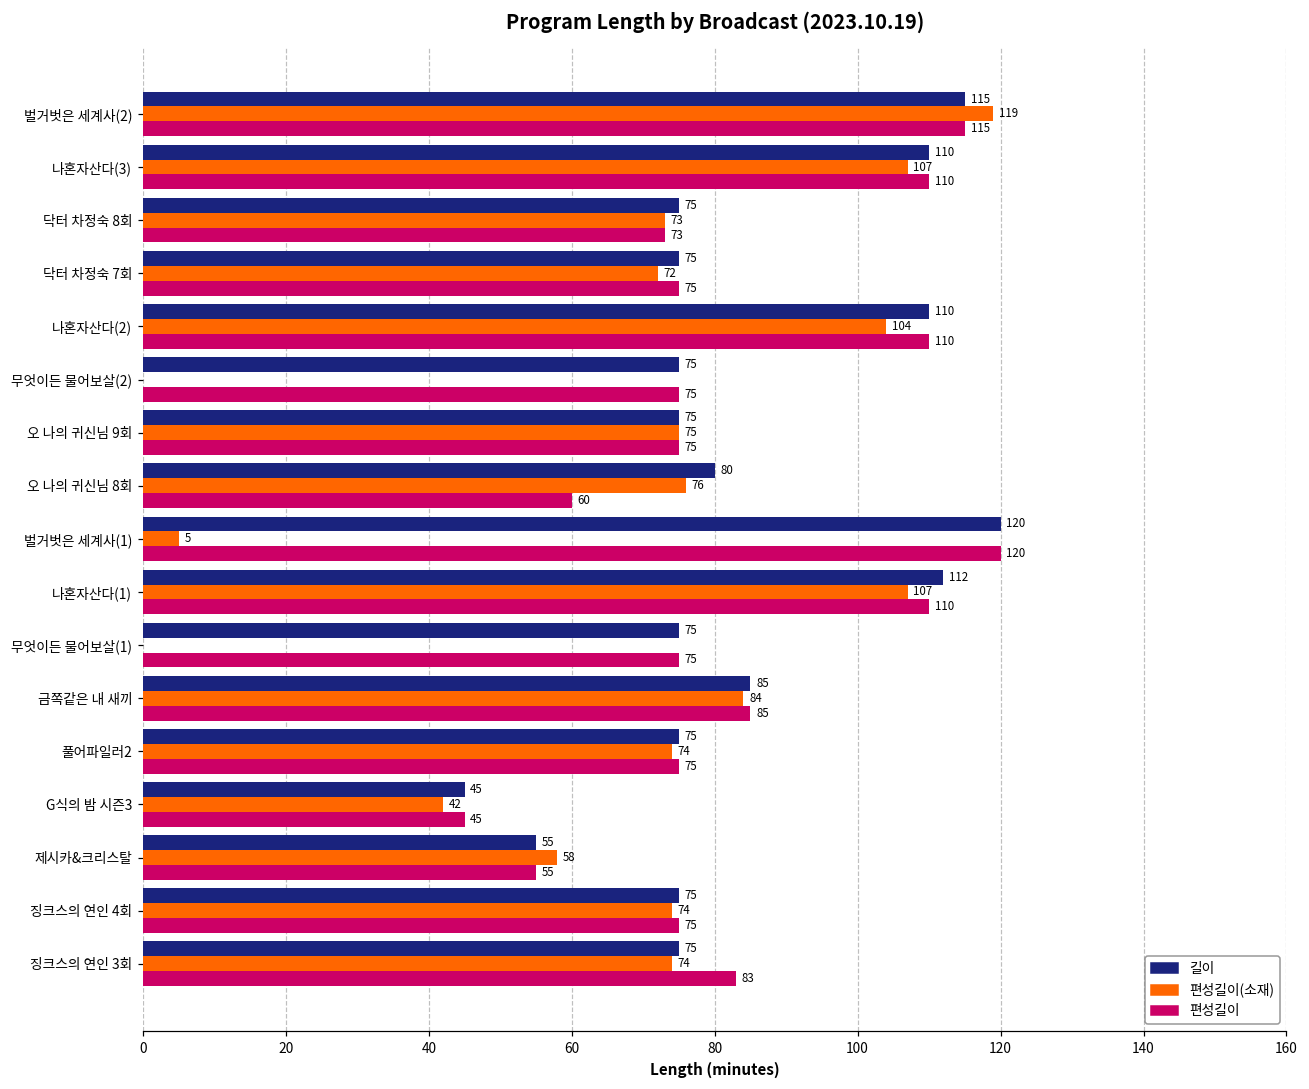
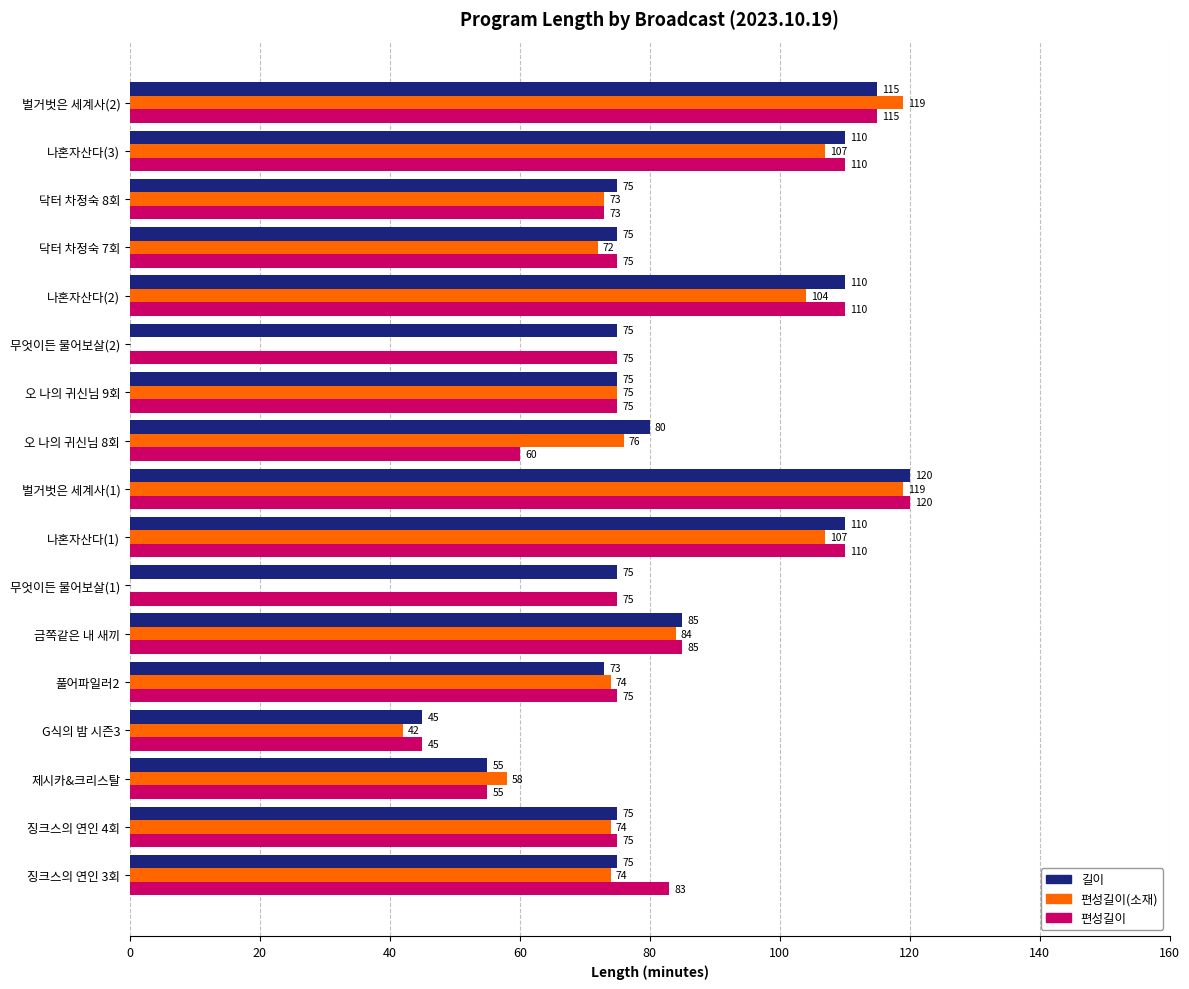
  {
    "길이": {
      "벌거벗은 세계사(2)": 115,
      "나혼자산다(3)": 110,
      "닥터 차정숙 8회": 75,
      "닥터 차정숙 7회": 75,
      "나혼자산다(2)": 110,
      "무엇이든 물어보살(2)": 75,
      "오 나의 귀신님 9회": 75,
      "오 나의 귀신님 8회": 80,
      "벌거벗은 세계사(1)": 120,
-     "나혼자산다(1)": 112,
+     "나혼자산다(1)": 110,
      "무엇이든 물어보살(1)": 75,
      "금쪽같은 내 새끼": 85,
-     "풀어파일러2": 75,
+     "풀어파일러2": 73,
      "G식의 밤 시즌3": 45,
      "제시카&크리스탈": 55,
      "징크스의 연인 4회": 75,
      "징크스의 연인 3회": 75
    },
    "편성길이(소재)": {
      "벌거벗은 세계사(2)": 119,
      "나혼자산다(3)": 107,
      "닥터 차정숙 8회": 73,
      "닥터 차정숙 7회": 72,
      "나혼자산다(2)": 104,
      "오 나의 귀신님 9회": 75,
      "오 나의 귀신님 8회": 76,
-     "벌거벗은 세계사(1)": 5,
+     "벌거벗은 세계사(1)": 119,
      "나혼자산다(1)": 107,
      "금쪽같은 내 새끼": 84,
      "풀어파일러2": 74,
      "G식의 밤 시즌3": 42,
      "제시카&크리스탈": 58,
      "징크스의 연인 4회": 74,
      "징크스의 연인 3회": 74
    },
    "편성길이": {
      "벌거벗은 세계사(2)": 115,
      "나혼자산다(3)": 110,
      "닥터 차정숙 8회": 73,
      "닥터 차정숙 7회": 75,
      "나혼자산다(2)": 110,
      "무엇이든 물어보살(2)": 75,
      "오 나의 귀신님 9회": 75,
      "오 나의 귀신님 8회": 60,
      "벌거벗은 세계사(1)": 120,
      "나혼자산다(1)": 110,
      "무엇이든 물어보살(1)": 75,
      "금쪽같은 내 새끼": 85,
      "풀어파일러2": 75,
      "G식의 밤 시즌3": 45,
      "제시카&크리스탈": 55,
      "징크스의 연인 4회": 75,
      "징크스의 연인 3회": 83
    }
  }
